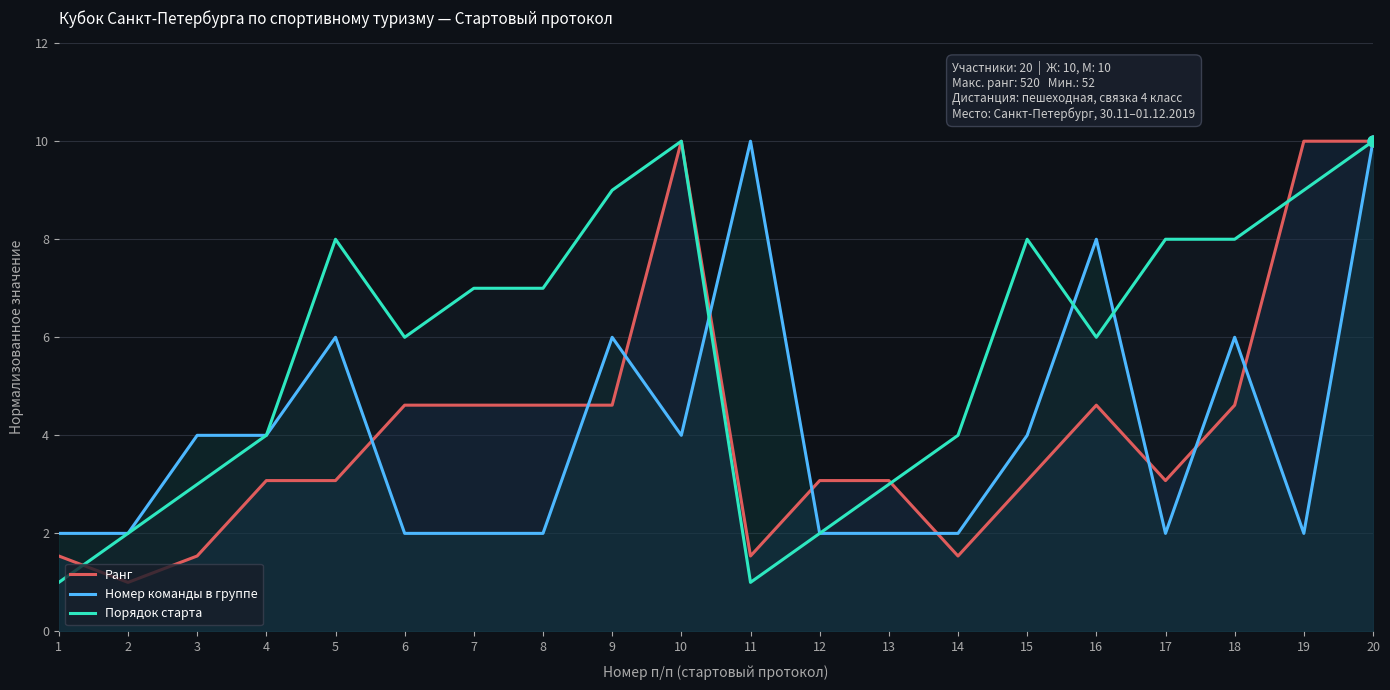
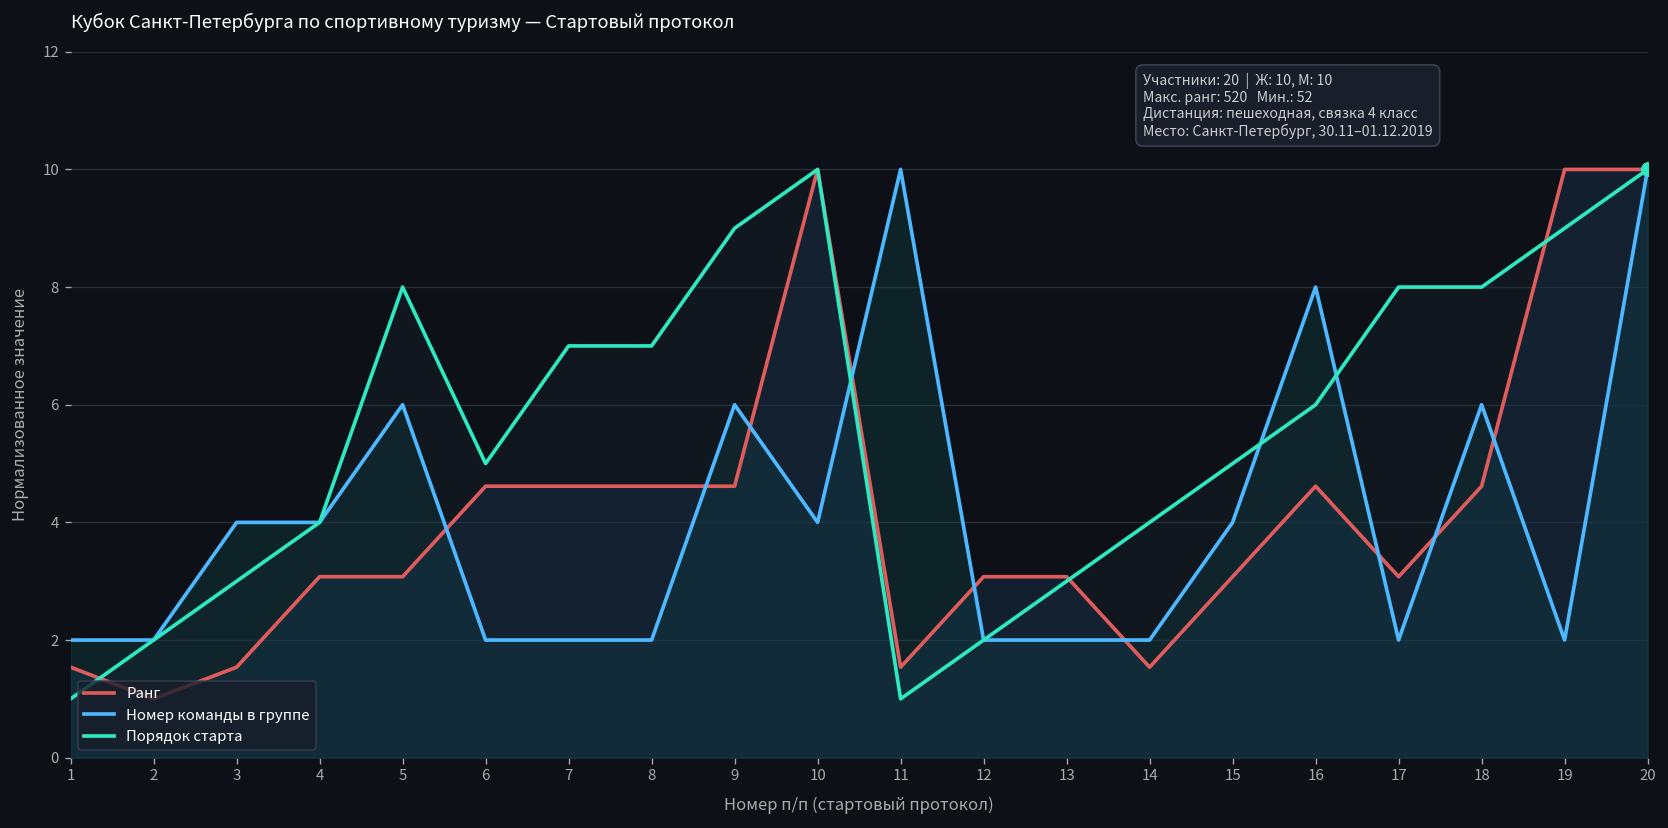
  {
    "Номер команды в группе": {
      "1": 2,
      "3": 4,
      "5": 6,
      "6": 2,
      "7": 2,
      "8": 2,
      "9": 6,
      "10": 4,
      "11": 10,
      "13": 2,
      "14": 2,
      "15": 4,
      "16": 8,
      "17": 2,
      "18": 6,
      "19": 2
    },
    "Порядок старта": {
      "1": 1,
      "3": 3,
      "5": 8,
-     "6": 6,
+     "6": 5,
      "7": 7,
      "8": 7,
      "9": 9,
      "11": 1,
      "13": 3,
      "14": 4,
-     "15": 8,
+     "15": 5,
      "16": 6,
      "17": 8,
      "18": 8,
      "19": 9
    }
  }
